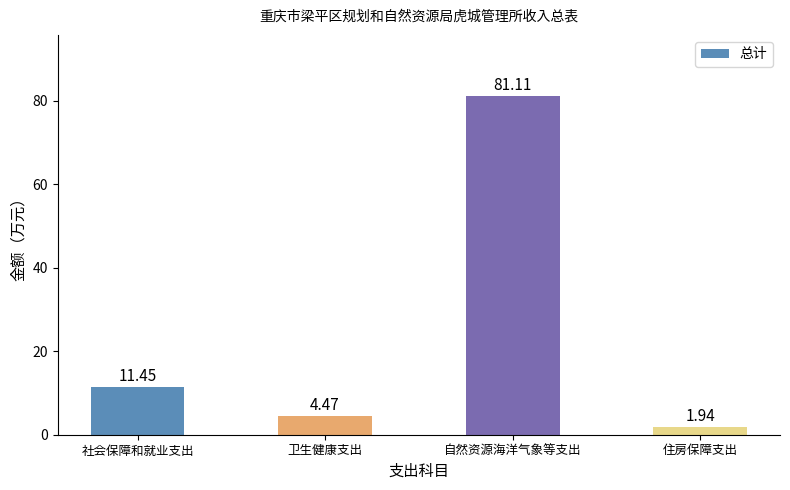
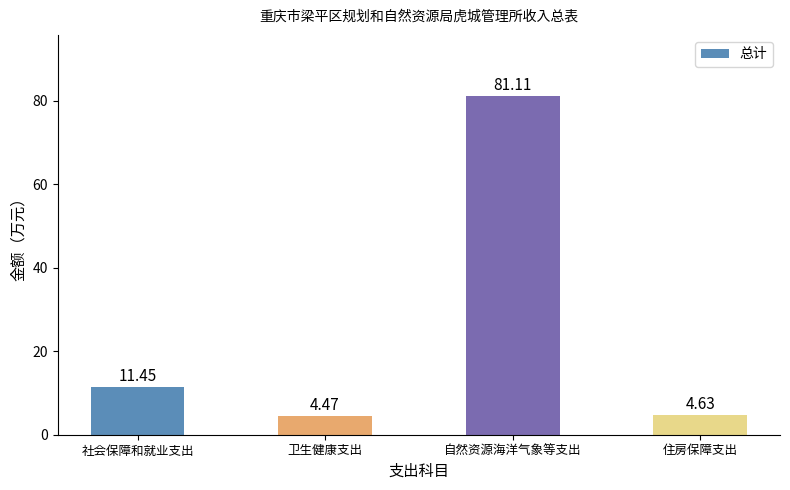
  {
    "社会保障和就业支出": 11.45,
    "卫生健康支出": 4.47,
    "自然资源海洋气象等支出": 81.11,
-   "住房保障支出": 1.94
+   "住房保障支出": 4.63
  }
